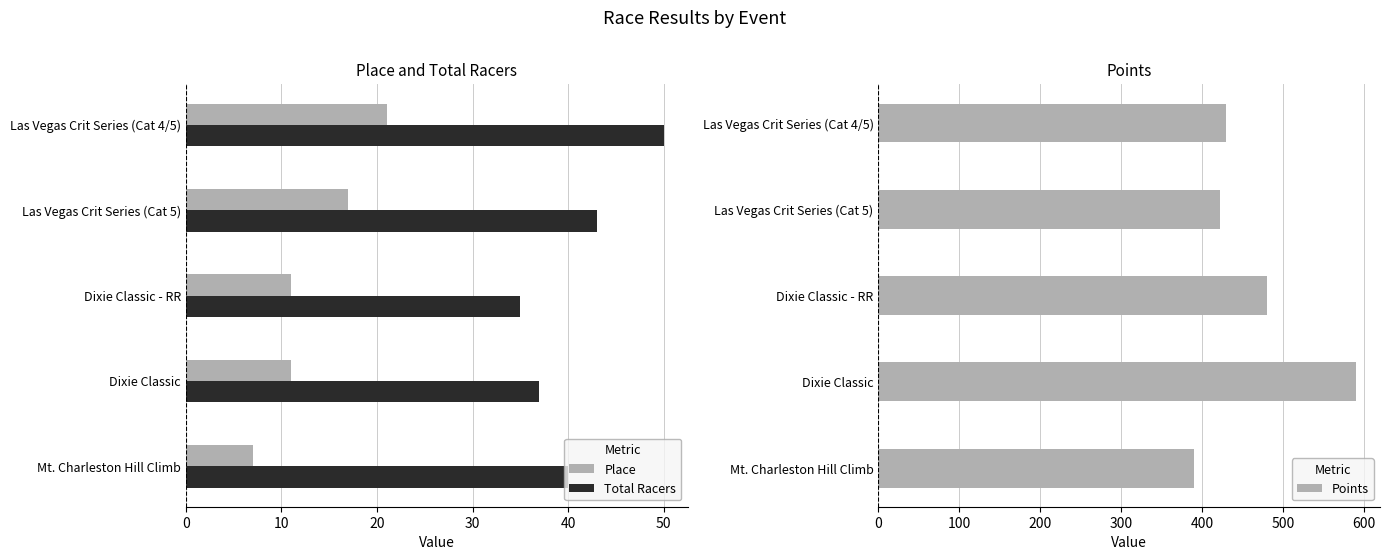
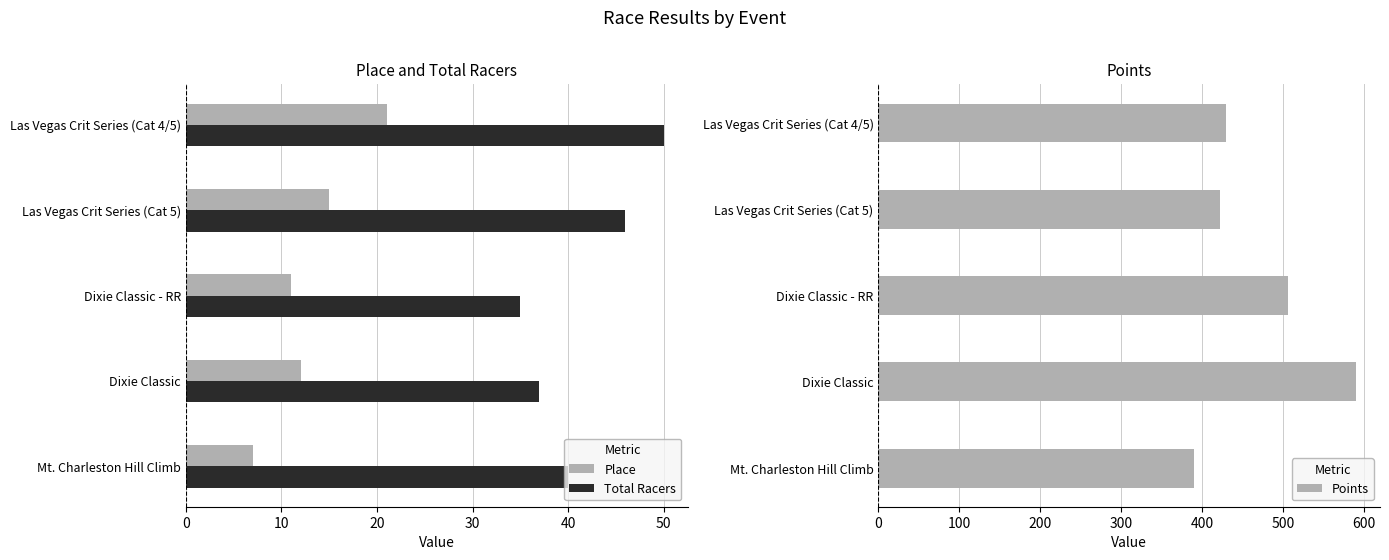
  {
    "Place and Total Racers": {
      "Place": {
        "Las Vegas Crit Series (Cat 4/5)": 21,
-       "Las Vegas Crit Series (Cat 5)": 17,
+       "Las Vegas Crit Series (Cat 5)": 15,
        "Dixie Classic - RR": 11,
-       "Dixie Classic": 11,
+       "Dixie Classic": 12,
        "Mt. Charleston Hill Climb": 7
      },
      "Total Racers": {
        "Las Vegas Crit Series (Cat 4/5)": 50,
-       "Las Vegas Crit Series (Cat 5)": 43,
+       "Las Vegas Crit Series (Cat 5)": 46,
        "Dixie Classic - RR": 35,
        "Dixie Classic": 37
      }
    },
    "Points": {
      "Las Vegas Crit Series (Cat 4/5)": 430,
      "Las Vegas Crit Series (Cat 5)": 420,
-     "Dixie Classic - RR": 480,
+     "Dixie Classic - RR": 510,
      "Dixie Classic": 590,
      "Mt. Charleston Hill Climb": 390
    }
  }
